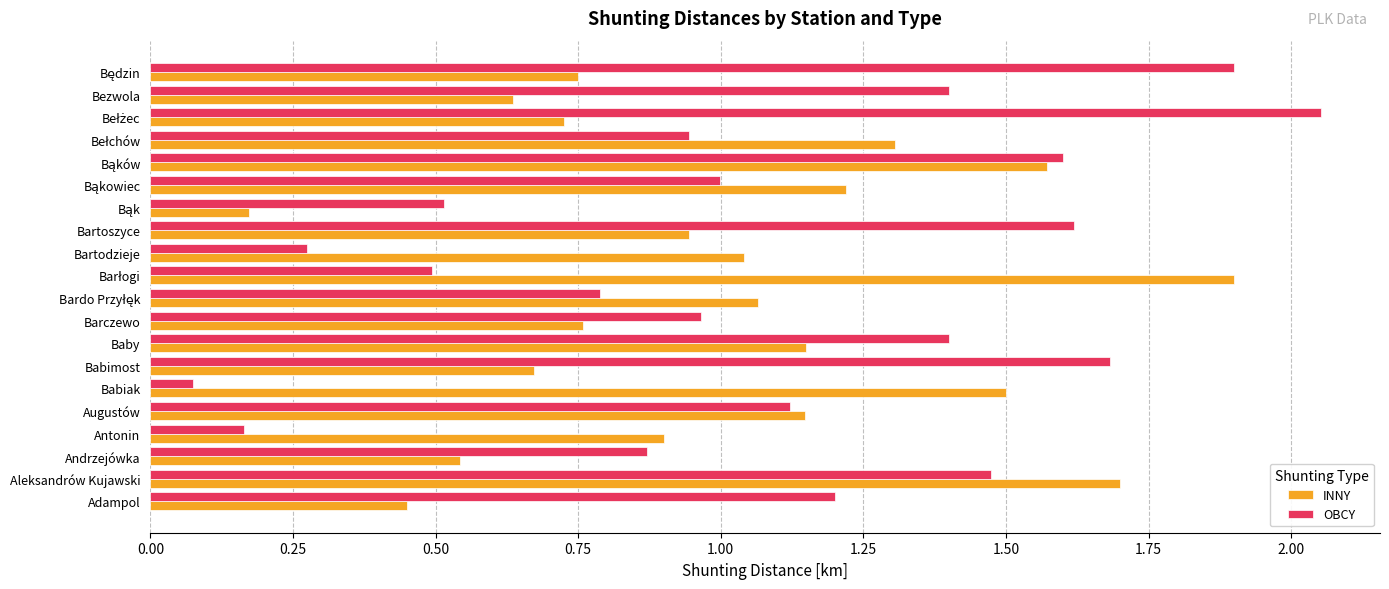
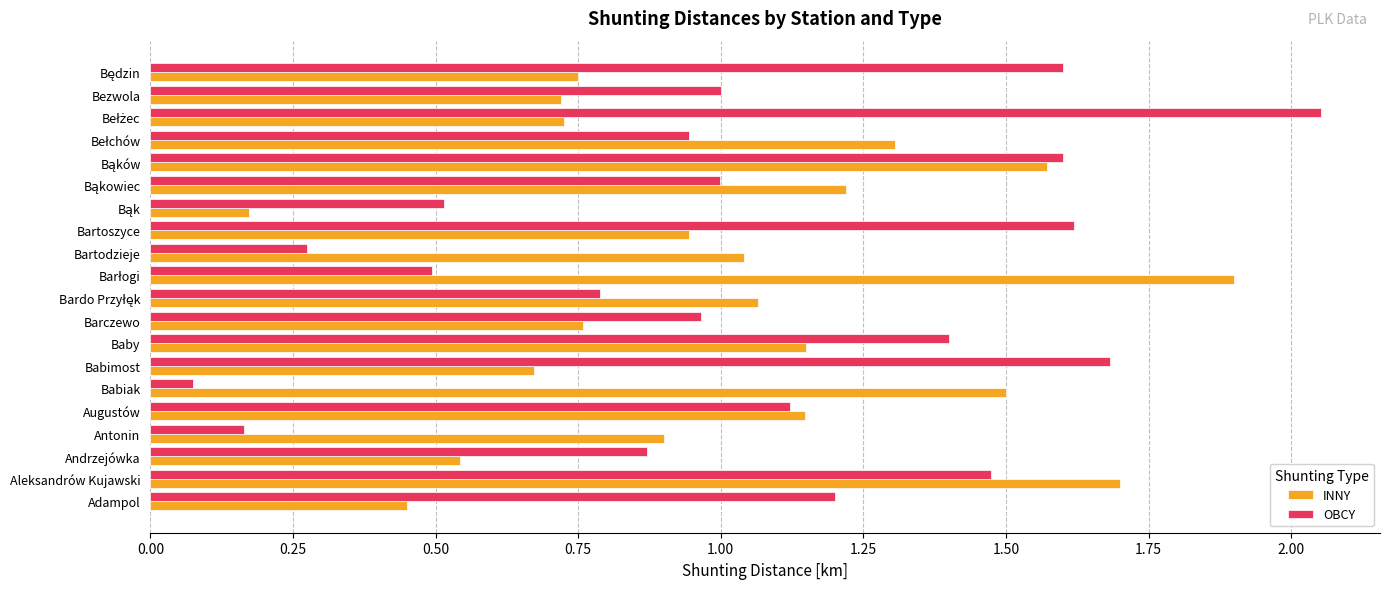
  {
    "INNY": {
      "Będzin": 0.75,
-     "Bezwola": 0.64,
+     "Bezwola": 0.72,
      "Bełżec": 0.73,
      "Bełchów": 1.31,
      "Bąków": 1.57,
      "Bąkowiec": 1.22,
      "Bąk": 0.17,
      "Bartoszyce": 0.94,
      "Bartodzieje": 1.04,
      "Barłogi": 1.90,
      "Bardo Przyłęk": 1.07,
      "Barczewo": 0.76,
      "Baby": 1.15,
      "Babimost": 0.67,
      "Babiak": 1.50,
      "Augustów": 1.15,
      "Antonin": 0.90,
      "Andrzejówka": 0.54,
      "Aleksandrów Kujawski": 1.70,
      "Adampol": 0.45
    },
    "OBCY": {
-     "Będzin": 1.9,
-     "Bezwola": 1.4,
+     "Będzin": 1.6,
+     "Bezwola": 1.0,
      "Bełżec": 2.05,
      "Bełchów": 0.94,
      "Bąków": 1.6,
      "Bąkowiec": 1.0,
      "Bąk": 0.52,
      "Bartoszyce": 1.62,
      "Bartodzieje": 0.27,
      "Barłogi": 0.49,
      "Bardo Przyłęk": 0.79,
      "Barczewo": 0.97,
      "Baby": 1.4,
      "Babimost": 1.68,
      "Babiak": 0.07,
      "Augustów": 1.12,
      "Antonin": 0.16,
      "Andrzejówka": 0.87,
      "Aleksandrów Kujawski": 1.47,
      "Adampol": 1.2
    }
  }
